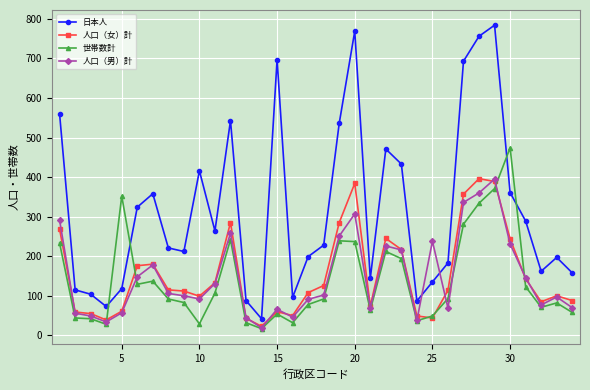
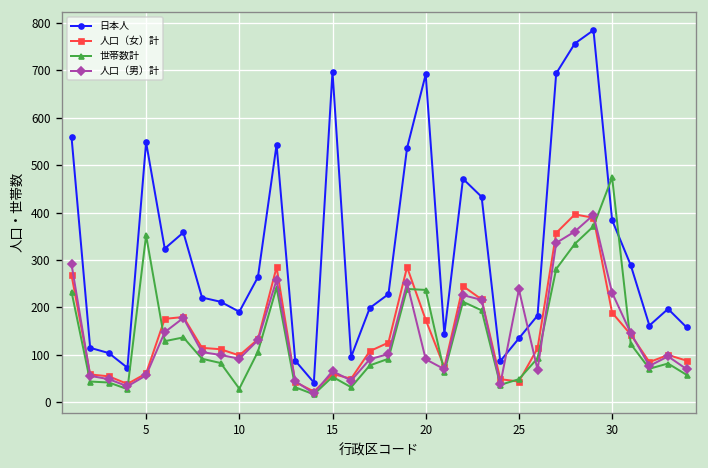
  {
    "日本人": {
-     "5": 120,
-     "10": 420,
+     "5": 550,
+     "10": 190,
      "15": 700,
-     "20": 770,
+     "20": 690,
      "25": 140,
-     "30": 360
+     "30": 380
    },
    "人口（女）計": {
      "10": 100,
-     "20": 380,
-     "30": 240
+     "20": 170,
+     "30": 190
    },
    "世帯数計": {
      "5": 350,
      "10": 30,
      "20": 240,
      "30": 470
    },
    "人口（男）計": {
      "10": 90,
-     "20": 310,
+     "20": 90,
      "25": 240,
      "30": 230
    }
  }
